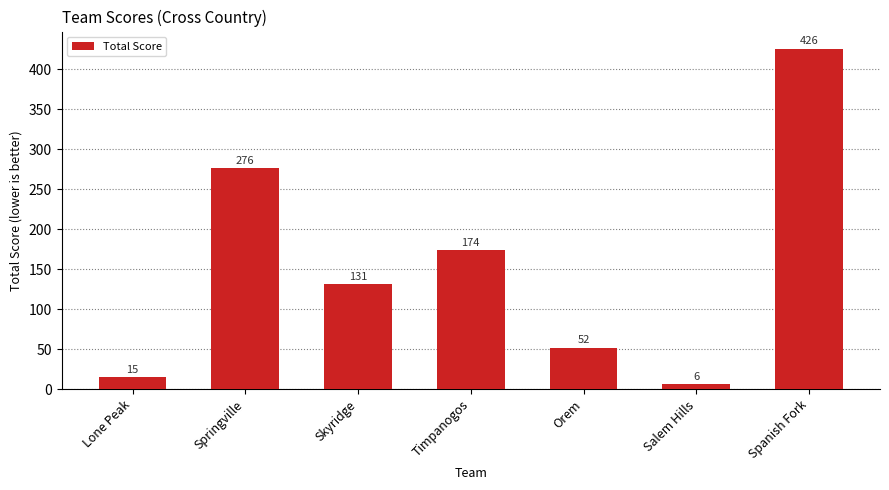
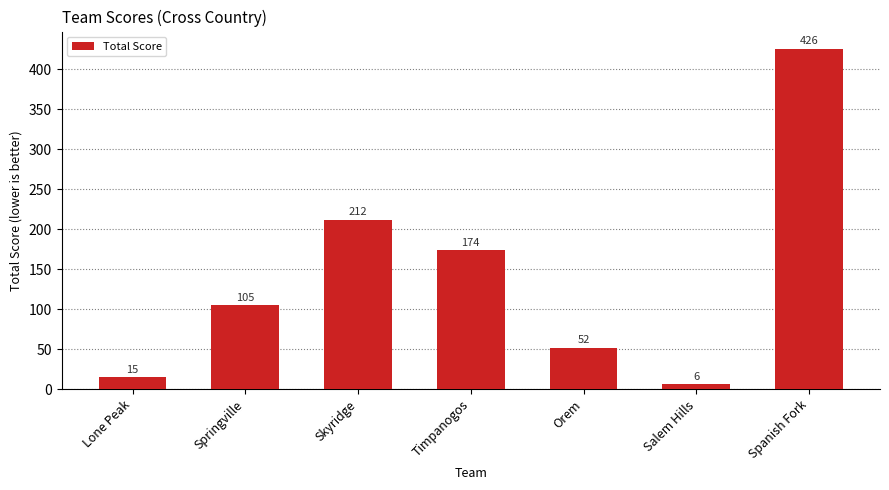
  {
    "Lone Peak": 15,
-   "Springville": 276,
-   "Skyridge": 131,
+   "Springville": 105,
+   "Skyridge": 212,
    "Timpanogos": 174,
    "Orem": 52,
    "Salem Hills": 6,
    "Spanish Fork": 426
  }
